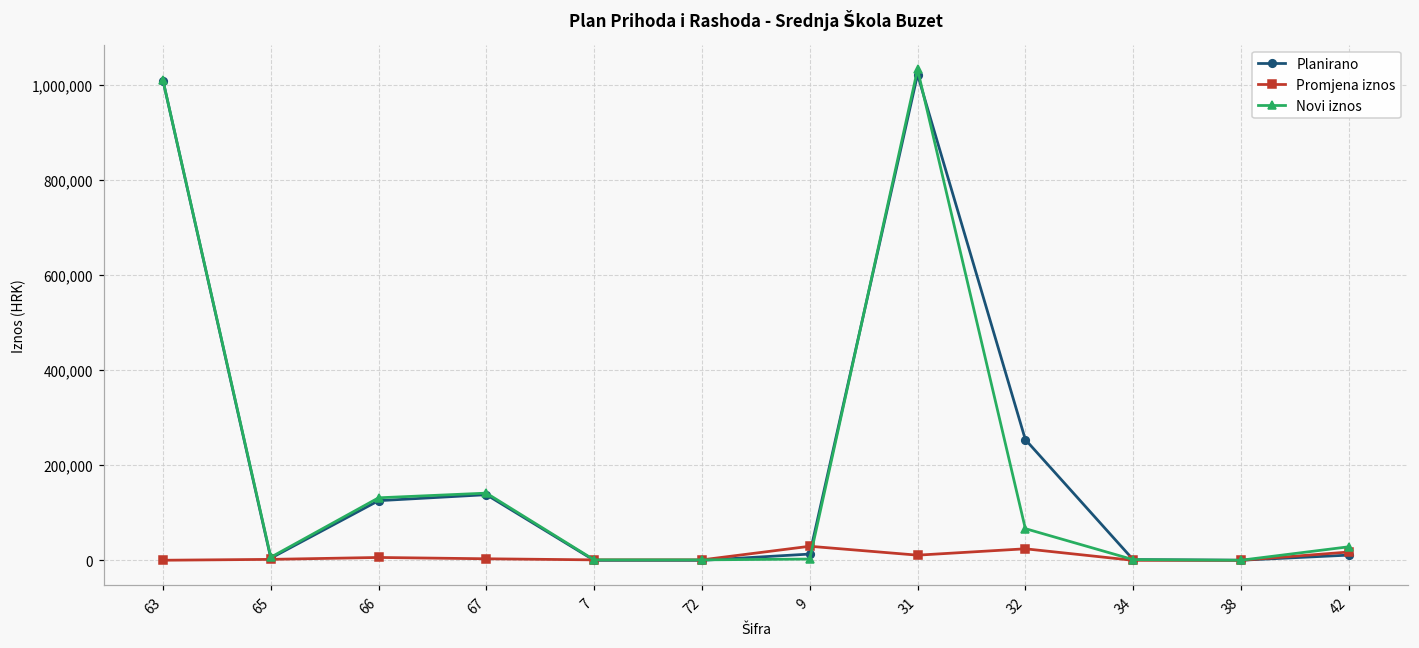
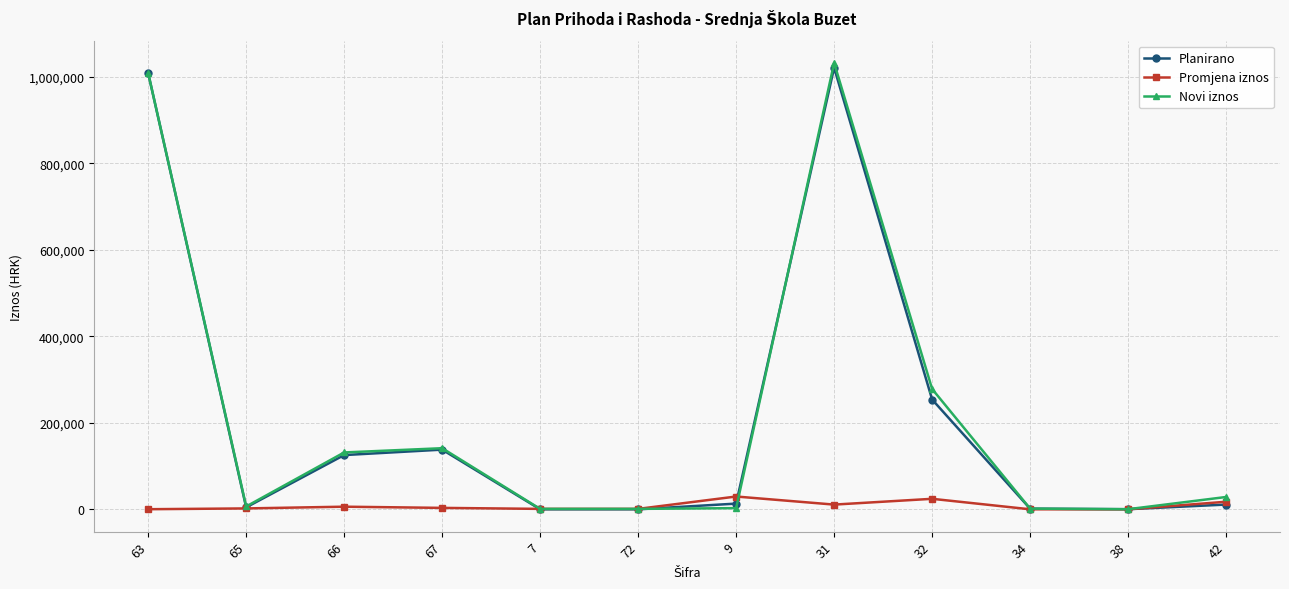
  {
    "Planirano": {
      "66": "130,000",
      "9": "10,000",
      "31": "1,020,000",
      "32": "250,000",
      "42": "10,000"
    },
    "Promjena iznos": {
      "63": "0",
      "66": "10,000",
      "67": "0",
      "9": "30,000",
      "31": "10,000",
      "32": "20,000",
      "42": "20,000"
    },
    "Novi iznos": {
      "66": "130,000",
      "9": "0",
      "31": "1,030,000",
-     "32": "70,000",
+     "32": "280,000",
      "42": "30,000"
    }
  }
